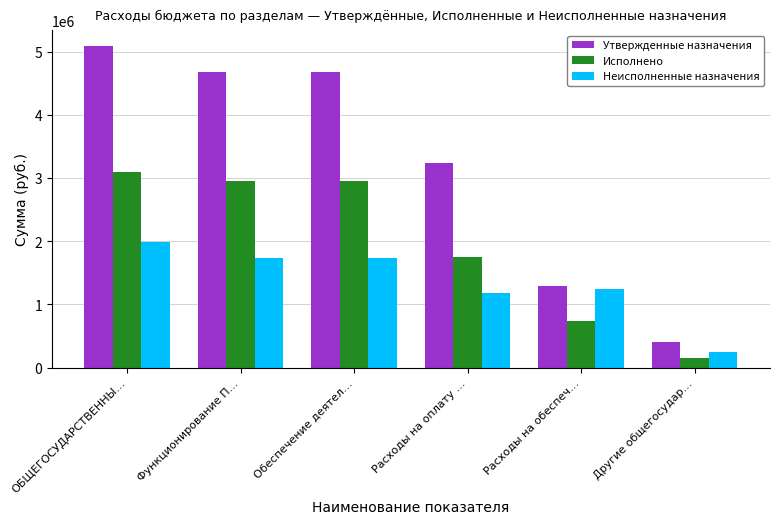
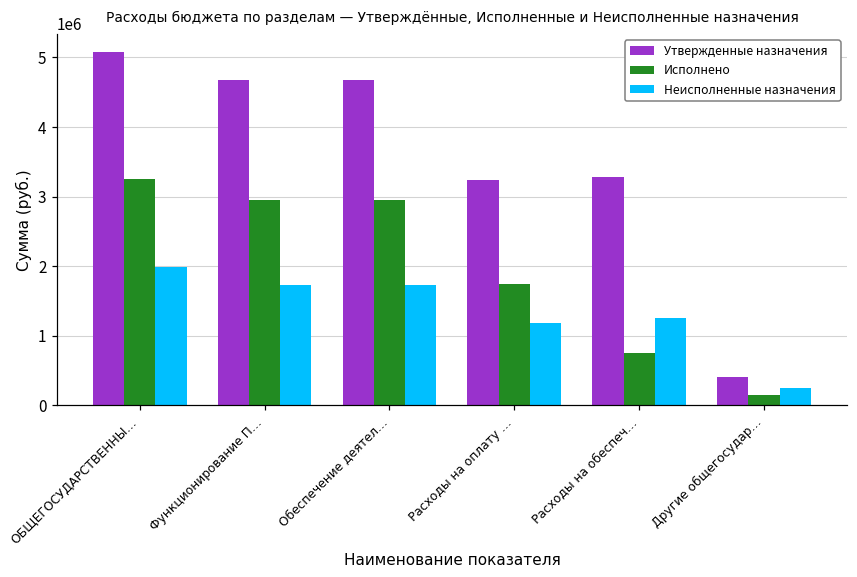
  {
    "Утвержденные назначения": {
      "ОБЩЕГОСУДАРСТВЕННЫ…": 5100000,
      "Функционирование П…": 4700000,
      "Обеспечение деятел…": 4700000,
      "Расходы на оплату …": 3200000,
-     "Расходы на обеспеч…": 1300000,
+     "Расходы на обеспеч…": 3300000,
      "Другие общегосудар…": 400000
    },
    "Исполнено": {
-     "ОБЩЕГОСУДАРСТВЕННЫ…": 3100000,
+     "ОБЩЕГОСУДАРСТВЕННЫ…": 3300000,
      "Функционирование П…": 3000000,
      "Обеспечение деятел…": 3000000,
      "Расходы на оплату …": 1700000,
      "Расходы на обеспеч…": 700000,
      "Другие общегосудар…": 100000
    },
    "Неисполненные назначения": {
      "ОБЩЕГОСУДАРСТВЕННЫ…": 2000000,
      "Функционирование П…": 1700000,
      "Обеспечение деятел…": 1700000,
      "Расходы на оплату …": 1200000,
      "Расходы на обеспеч…": 1300000,
      "Другие общегосудар…": 300000
    }
  }
